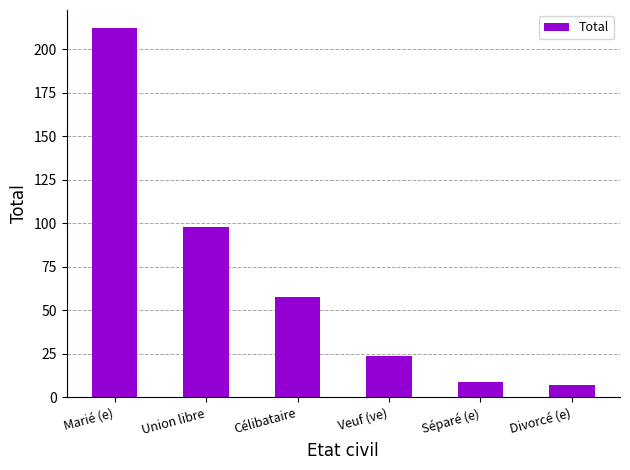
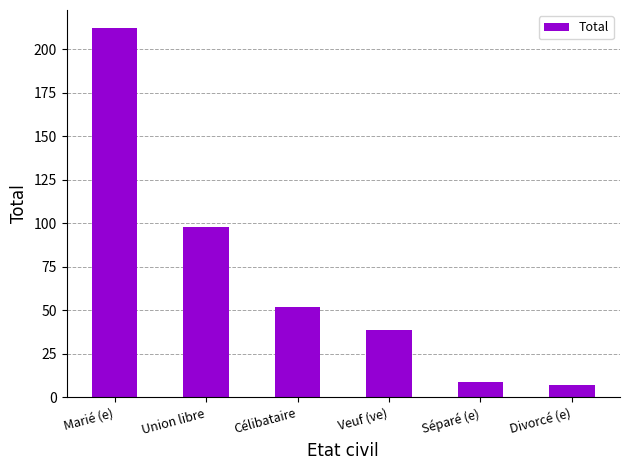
  {
    "Marié (e)": 212,
    "Union libre": 98,
-   "Célibataire": 58,
-   "Veuf (ve)": 24,
+   "Célibataire": 52,
+   "Veuf (ve)": 39,
    "Séparé (e)": 9,
    "Divorcé (e)": 7
  }
